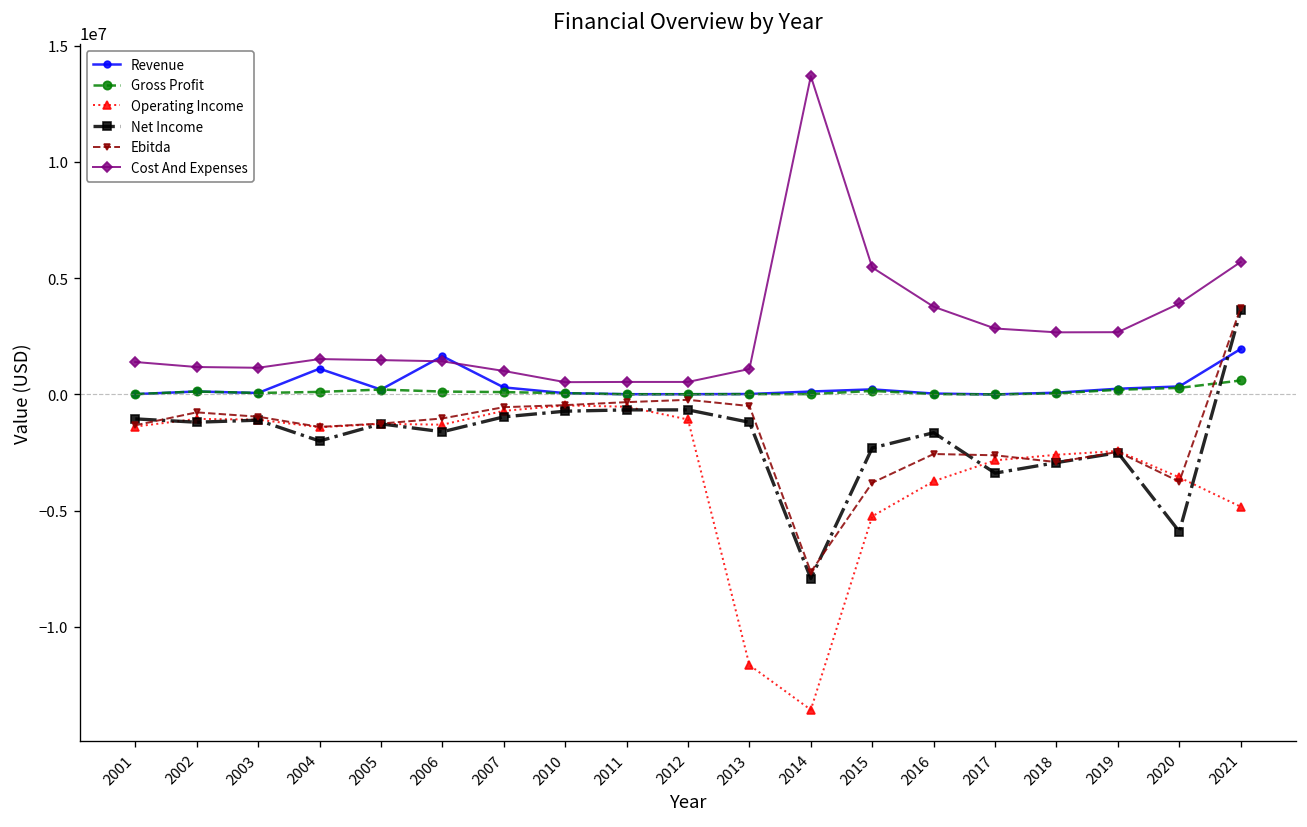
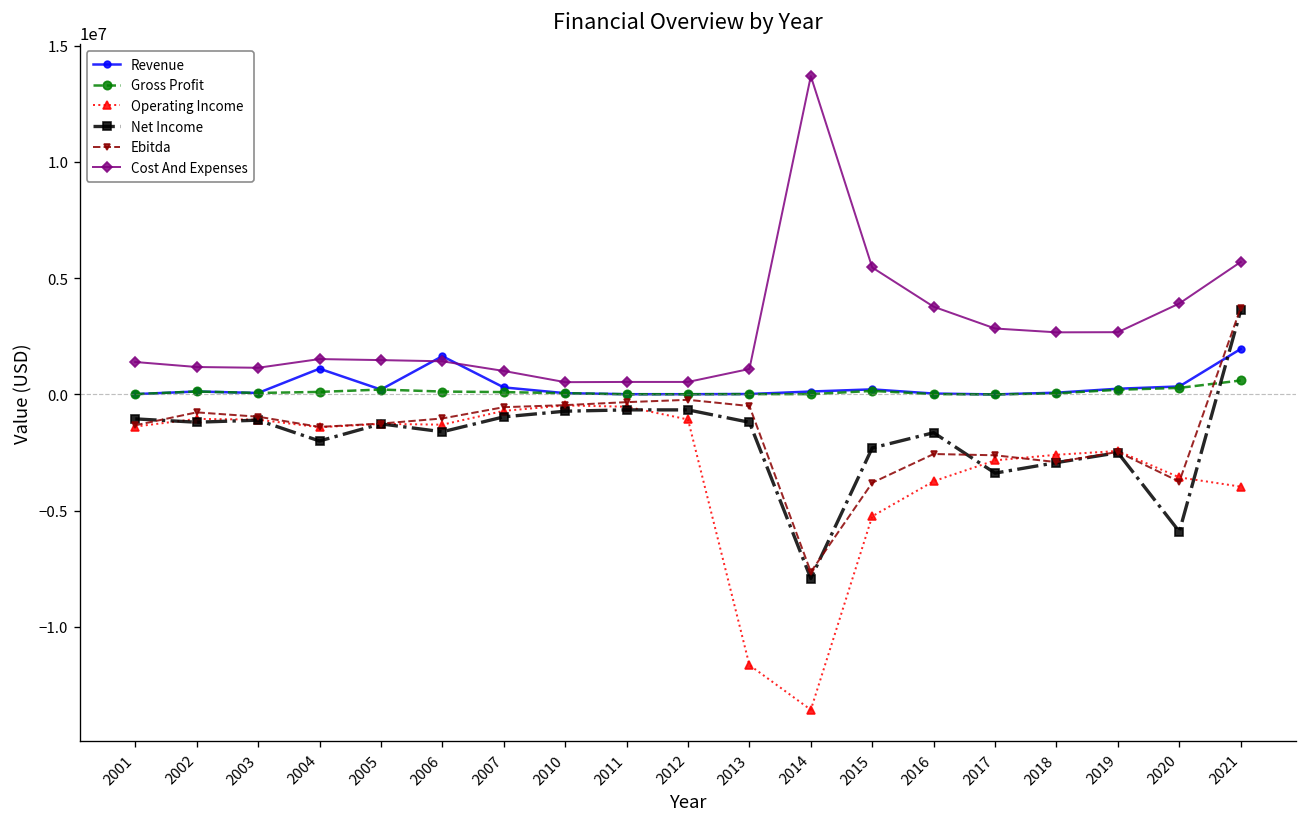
  {
    "Revenue": {
      "2004": 1100000,
      "2006": 1600000,
      "2007": 300000,
      "2021": 2000000
    },
    "Gross Profit": {
      "2004": 100000,
      "2006": 100000,
      "2007": 100000,
      "2021": 600000
    },
    "Operating Income": {
      "2002": -1100000,
      "2006": -1300000,
      "2007": -700000,
      "2011": -500000,
      "2012": -1100000,
      "2013": -11600000,
      "2014": -13600000,
      "2015": -5200000,
      "2016": -3700000,
      "2017": -2800000,
      "2018": -2600000,
      "2020": -3600000,
-     "2021": -4800000
+     "2021": -4000000
    },
    "Net Income": {
      "2001": -1100000,
      "2002": -1200000,
      "2004": -2000000,
      "2006": -1600000,
      "2007": -1000000,
      "2010": -700000,
      "2011": -700000,
      "2012": -700000,
      "2013": -1200000,
      "2014": -7900000,
      "2015": -2300000,
      "2016": -1600000,
      "2017": -3400000,
      "2020": -5900000
    },
    "Ebitda": {
      "2002": -800000,
      "2006": -1000000,
      "2007": -500000,
      "2011": -300000,
      "2012": -200000,
      "2013": -500000,
      "2014": -7600000,
      "2015": -3800000,
      "2016": -2600000,
      "2017": -2600000,
      "2020": -3800000
    },
    "Cost And Expenses": {
      "2001": 1400000,
      "2002": 1200000,
      "2003": 1100000,
      "2004": 1500000,
      "2005": 1500000,
      "2006": 1400000,
      "2007": 1000000,
      "2010": 500000,
      "2011": 500000,
      "2012": 500000,
      "2013": 1100000,
      "2014": 13700000,
      "2015": 5500000,
      "2016": 3800000,
      "2017": 2800000,
      "2018": 2700000,
      "2019": 2700000,
      "2020": 3900000,
      "2021": 5700000
    }
  }
